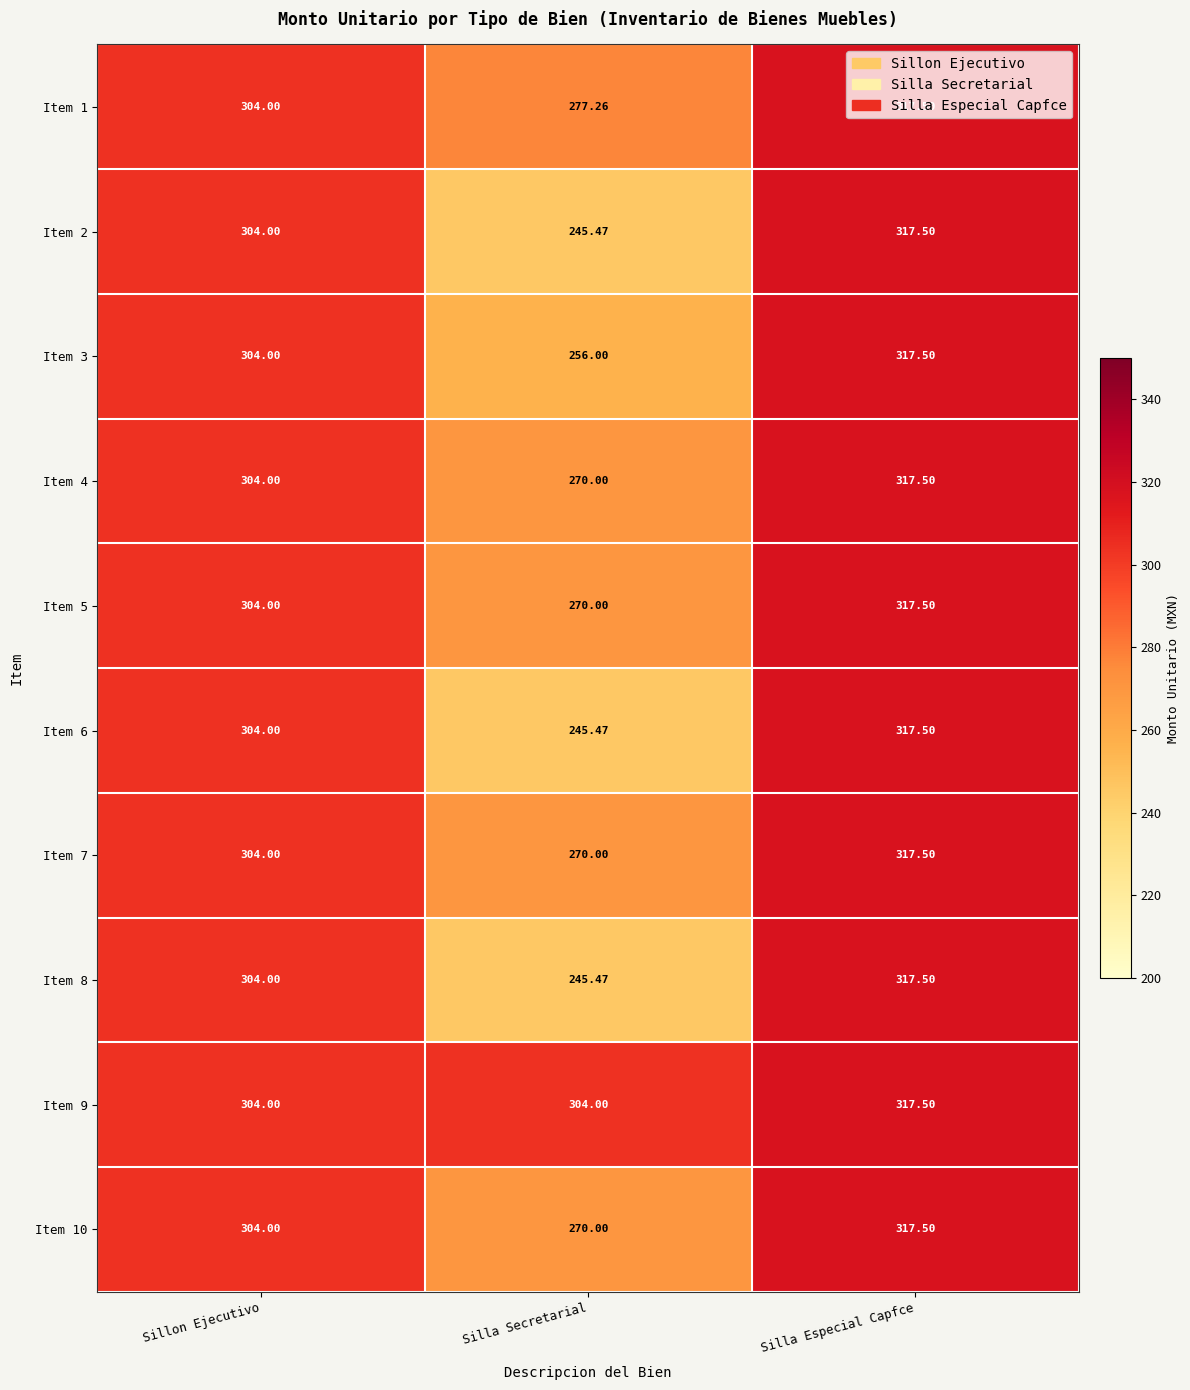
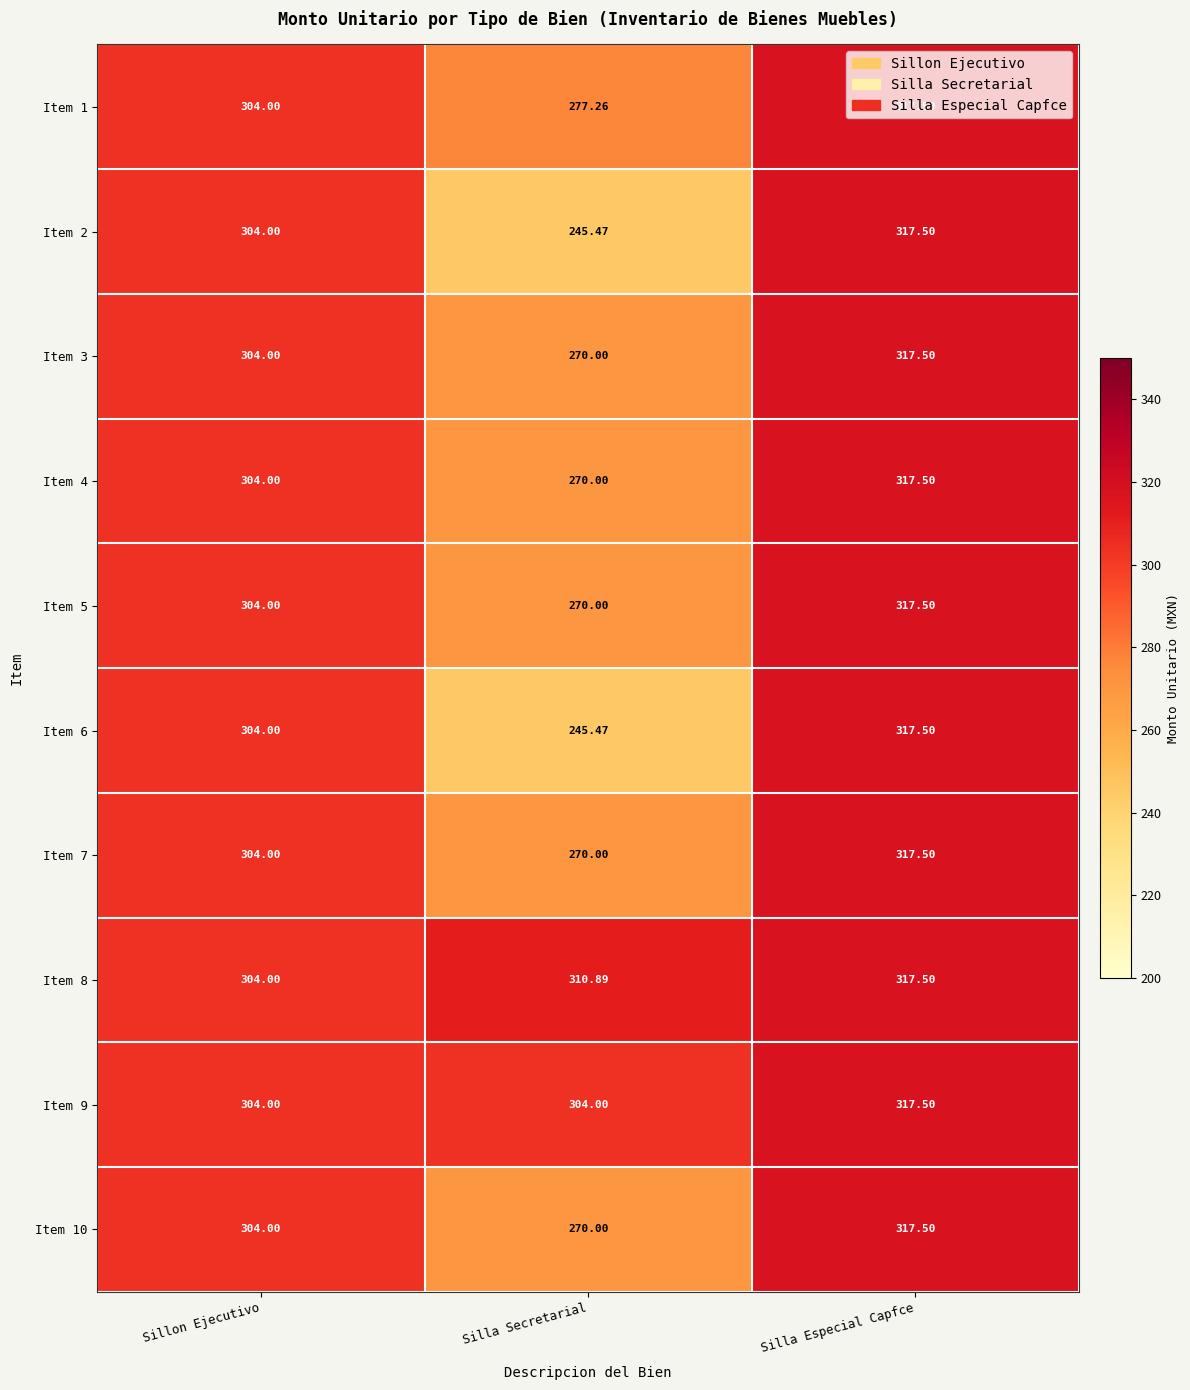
  {
    "Item 1": {
      "Sillon Ejecutivo": 304.00,
      "Silla Secretarial": 277.26
    },
    "Item 2": {
      "Sillon Ejecutivo": 304.00,
      "Silla Secretarial": 245.47,
      "Silla Especial Capfce": 317.50
    },
    "Item 3": {
      "Sillon Ejecutivo": 304.00,
-     "Silla Secretarial": 256.00,
+     "Silla Secretarial": 270.00,
      "Silla Especial Capfce": 317.50
    },
    "Item 4": {
      "Sillon Ejecutivo": 304.00,
      "Silla Secretarial": 270.00,
      "Silla Especial Capfce": 317.50
    },
    "Item 5": {
      "Sillon Ejecutivo": 304.00,
      "Silla Secretarial": 270.00,
      "Silla Especial Capfce": 317.50
    },
    "Item 6": {
      "Sillon Ejecutivo": 304.00,
      "Silla Secretarial": 245.47,
      "Silla Especial Capfce": 317.50
    },
    "Item 7": {
      "Sillon Ejecutivo": 304.00,
      "Silla Secretarial": 270.00,
      "Silla Especial Capfce": 317.50
    },
    "Item 8": {
      "Sillon Ejecutivo": 304.00,
-     "Silla Secretarial": 245.47,
+     "Silla Secretarial": 310.89,
      "Silla Especial Capfce": 317.50
    },
    "Item 9": {
      "Sillon Ejecutivo": 304.00,
      "Silla Secretarial": 304.00,
      "Silla Especial Capfce": 317.50
    },
    "Item 10": {
      "Sillon Ejecutivo": 304.00,
      "Silla Secretarial": 270.00,
      "Silla Especial Capfce": 317.50
    }
  }
